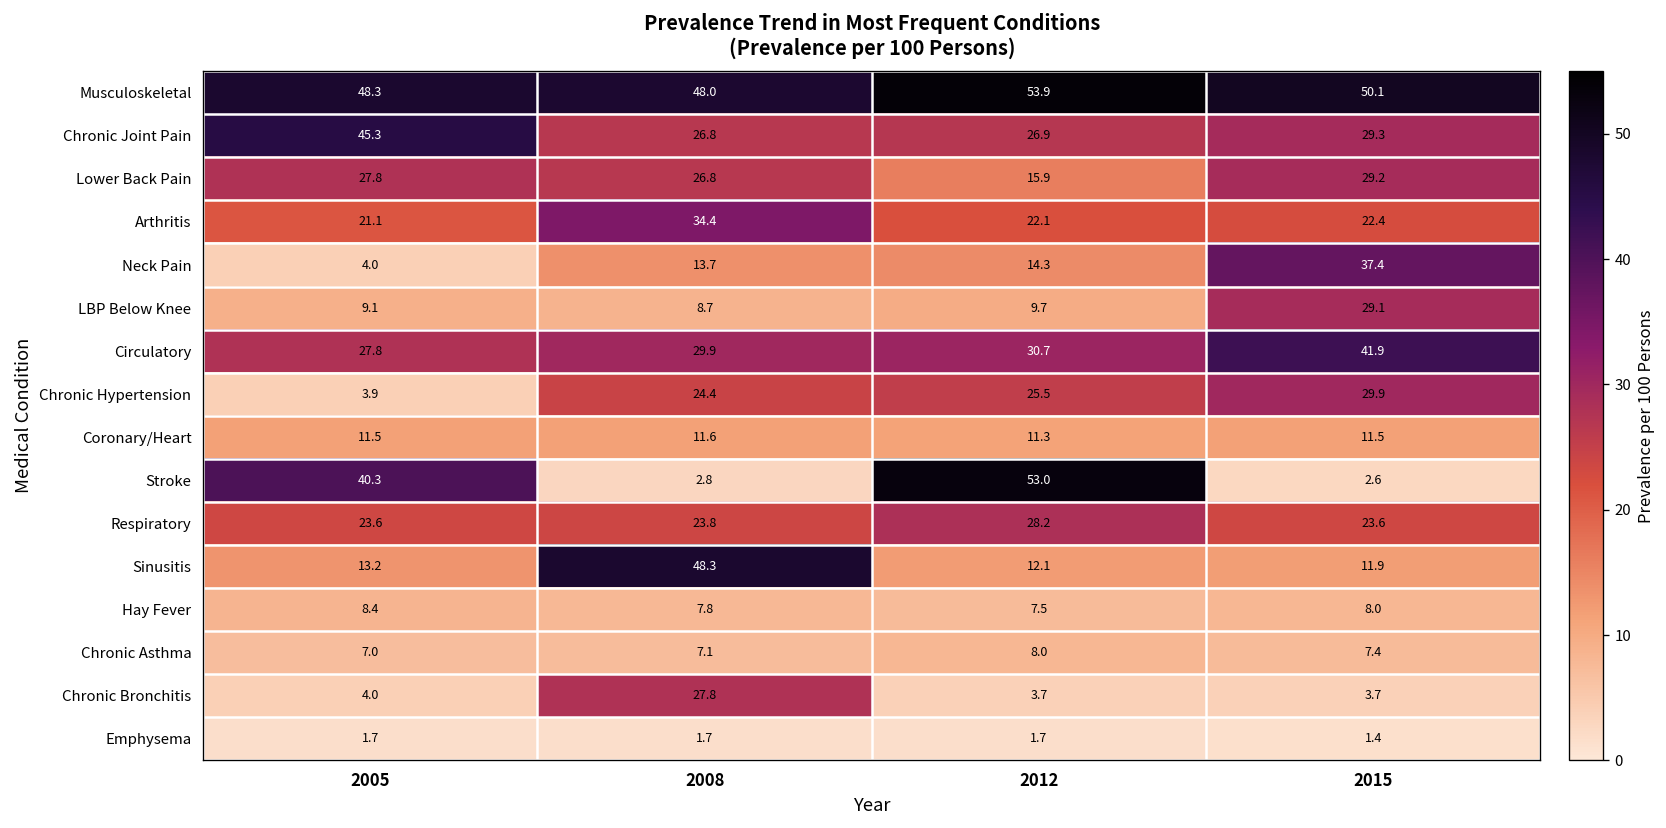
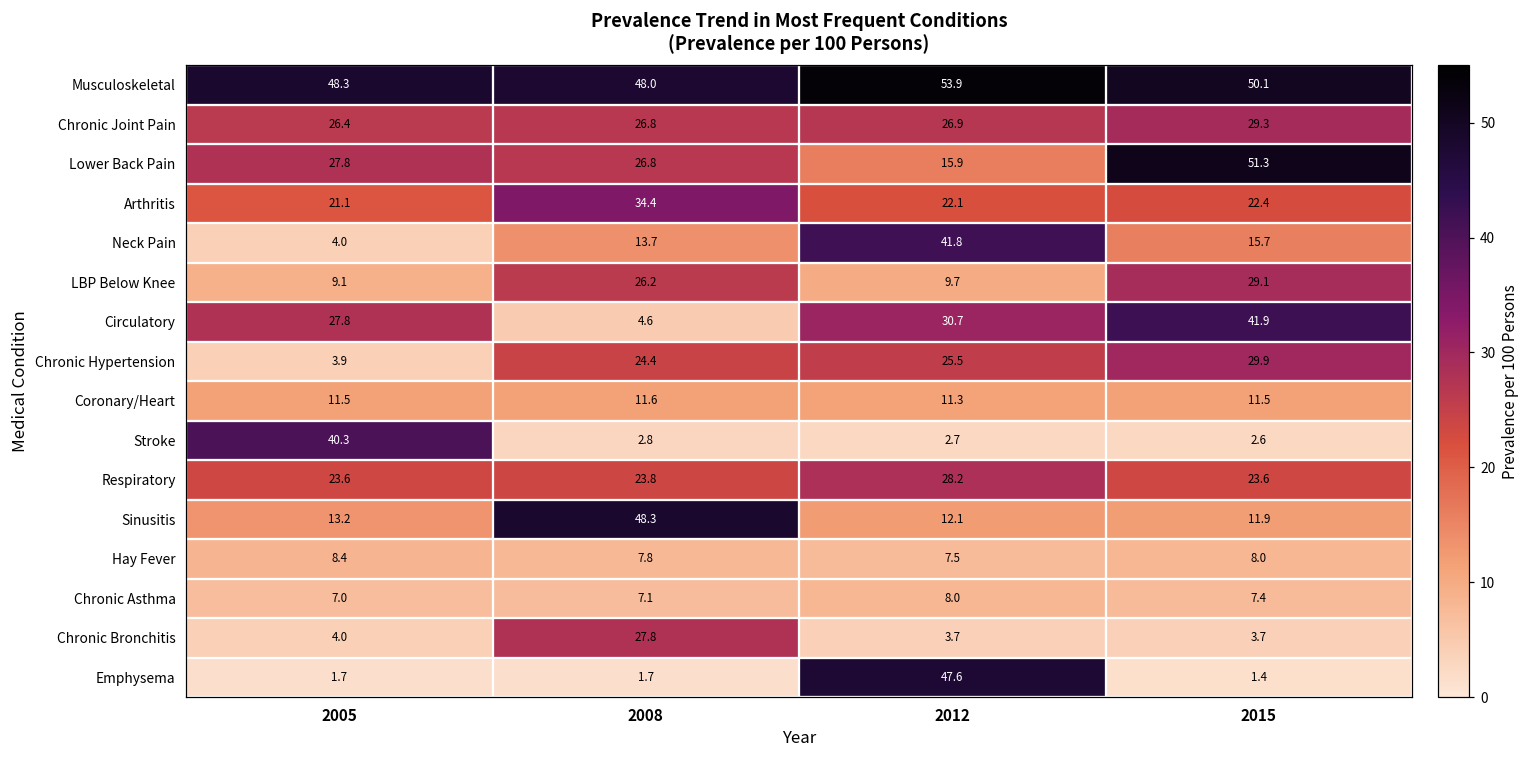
  {
    "Musculoskeletal": {
      "2005": 48.3,
      "2008": 48.0,
      "2012": 53.9,
      "2015": 50.1
    },
    "Chronic Joint Pain": {
-     "2005": 45.3,
+     "2005": 26.4,
      "2008": 26.8,
      "2012": 26.9,
      "2015": 29.3
    },
    "Lower Back Pain": {
      "2005": 27.8,
      "2008": 26.8,
      "2012": 15.9,
-     "2015": 29.2
+     "2015": 51.3
    },
    "Arthritis": {
      "2005": 21.1,
      "2008": 34.4,
      "2012": 22.1,
      "2015": 22.4
    },
    "Neck Pain": {
      "2005": 4.0,
      "2008": 13.7,
-     "2012": 14.3,
-     "2015": 37.4
+     "2012": 41.8,
+     "2015": 15.7
    },
    "LBP Below Knee": {
      "2005": 9.1,
-     "2008": 8.7,
+     "2008": 26.2,
      "2012": 9.7,
      "2015": 29.1
    },
    "Circulatory": {
      "2005": 27.8,
-     "2008": 29.9,
+     "2008": 4.6,
      "2012": 30.7,
      "2015": 41.9
    },
    "Chronic Hypertension": {
      "2005": 3.9,
      "2008": 24.4,
      "2012": 25.5,
      "2015": 29.9
    },
    "Coronary/Heart": {
      "2005": 11.5,
      "2008": 11.6,
      "2012": 11.3,
      "2015": 11.5
    },
    "Stroke": {
      "2005": 40.3,
      "2008": 2.8,
-     "2012": 53.0,
+     "2012": 2.7,
      "2015": 2.6
    },
    "Respiratory": {
      "2005": 23.6,
      "2008": 23.8,
      "2012": 28.2,
      "2015": 23.6
    },
    "Sinusitis": {
      "2005": 13.2,
      "2008": 48.3,
      "2012": 12.1,
      "2015": 11.9
    },
    "Hay Fever": {
      "2005": 8.4,
      "2008": 7.8,
      "2012": 7.5,
      "2015": 8.0
    },
    "Chronic Asthma": {
      "2005": 7.0,
      "2008": 7.1,
      "2012": 8.0,
      "2015": 7.4
    },
    "Chronic Bronchitis": {
      "2005": 4.0,
      "2008": 27.8,
      "2012": 3.7,
      "2015": 3.7
    },
    "Emphysema": {
      "2005": 1.7,
      "2008": 1.7,
-     "2012": 1.7,
+     "2012": 47.6,
      "2015": 1.4
    }
  }
